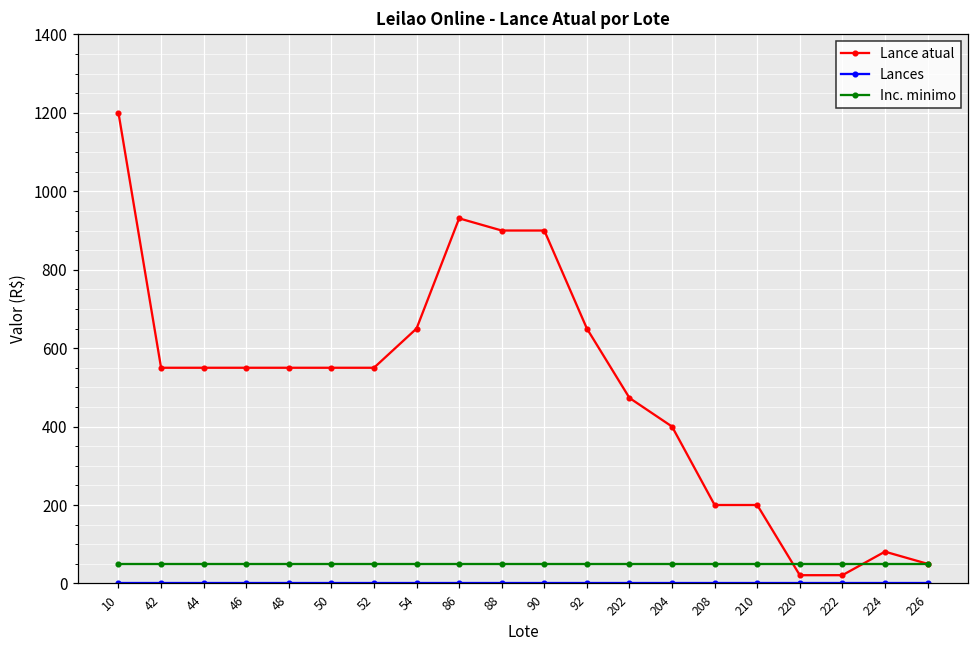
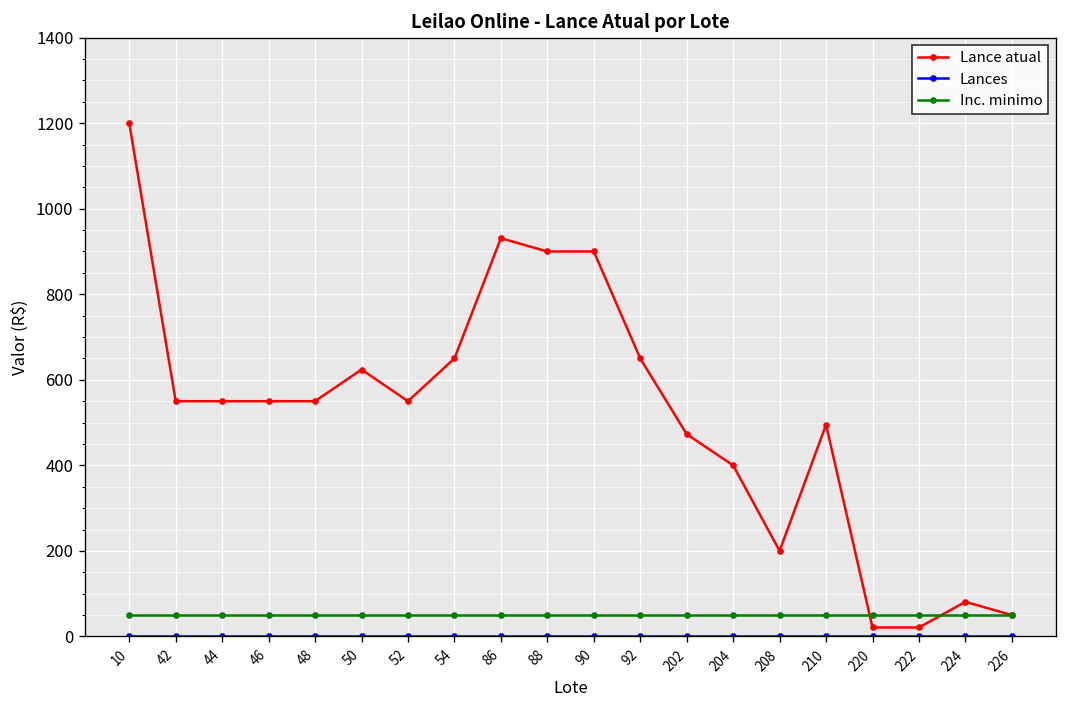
  {
    "Lance atual": {
      "10": 1200,
      "42": 550,
      "44": 550,
      "46": 550,
      "48": 550,
-     "50": 550,
+     "50": 620,
      "52": 550,
      "54": 650,
      "86": 930,
      "88": 900,
      "90": 900,
      "92": 650,
      "202": 470,
      "204": 400,
      "208": 200,
-     "210": 200,
+     "210": 500,
      "220": 20,
      "222": 20,
      "224": 80
    },
    "Lances": {
      "10": 0,
      "42": 0,
      "44": 0,
      "46": 0,
      "48": 0,
      "50": 0,
      "52": 0,
      "54": 0,
      "86": 0,
      "88": 0,
      "90": 0,
      "92": 0,
      "202": 0,
      "204": 0,
      "208": 0,
      "210": 0,
      "220": 0,
      "222": 0,
      "224": 0,
      "226": 0
    },
    "Inc. minimo": {
      "10": 50,
      "42": 50,
      "44": 50,
      "46": 50,
      "48": 50,
      "50": 50,
      "52": 50,
      "54": 50,
      "86": 50,
      "88": 50,
      "90": 50,
      "92": 50,
      "202": 50,
      "204": 50,
      "208": 50,
      "210": 50,
      "220": 50,
      "222": 50,
      "224": 50
    }
  }
